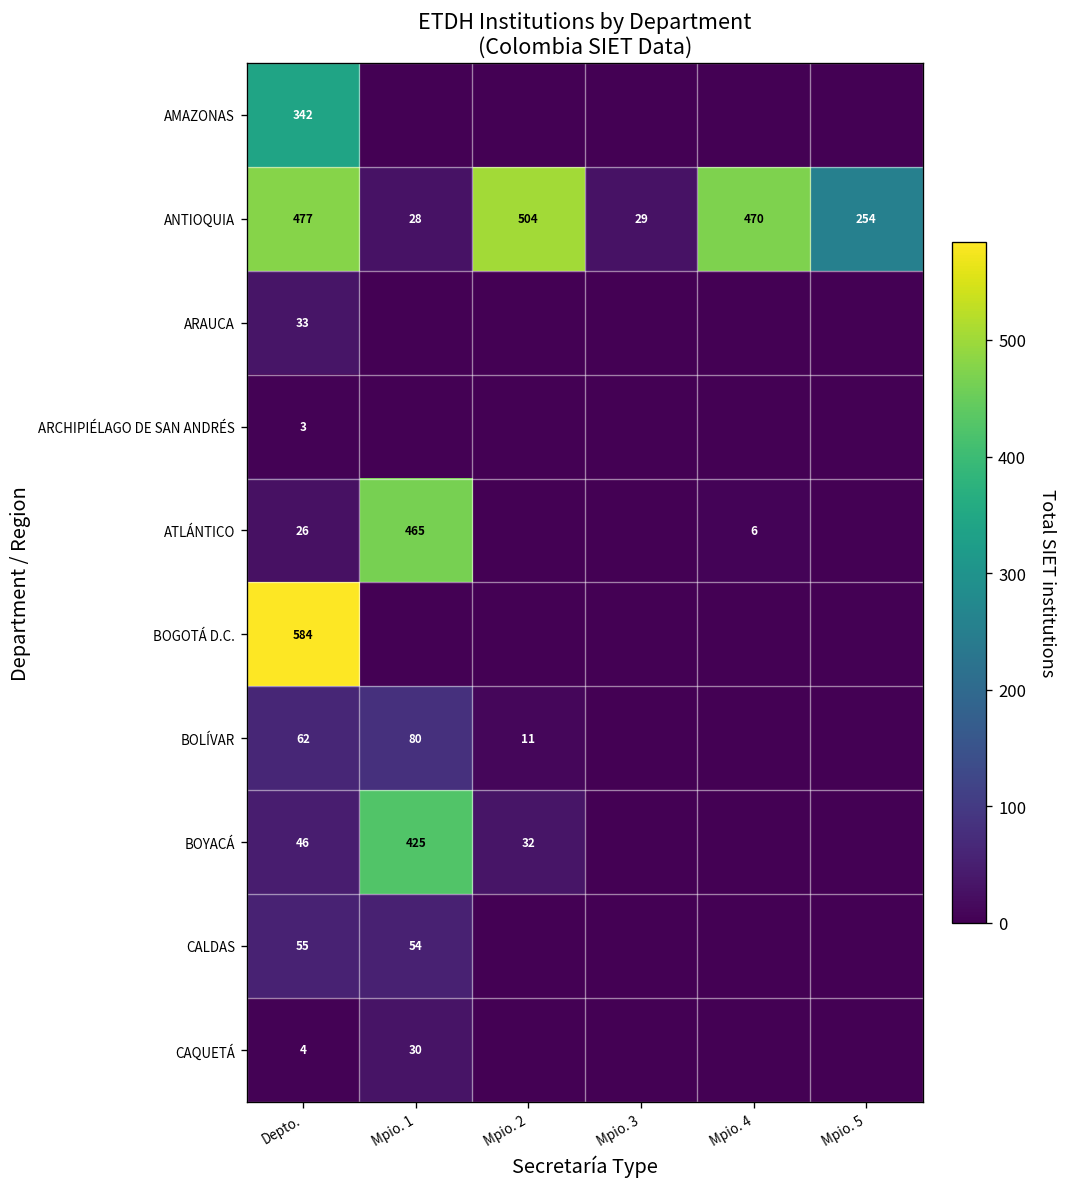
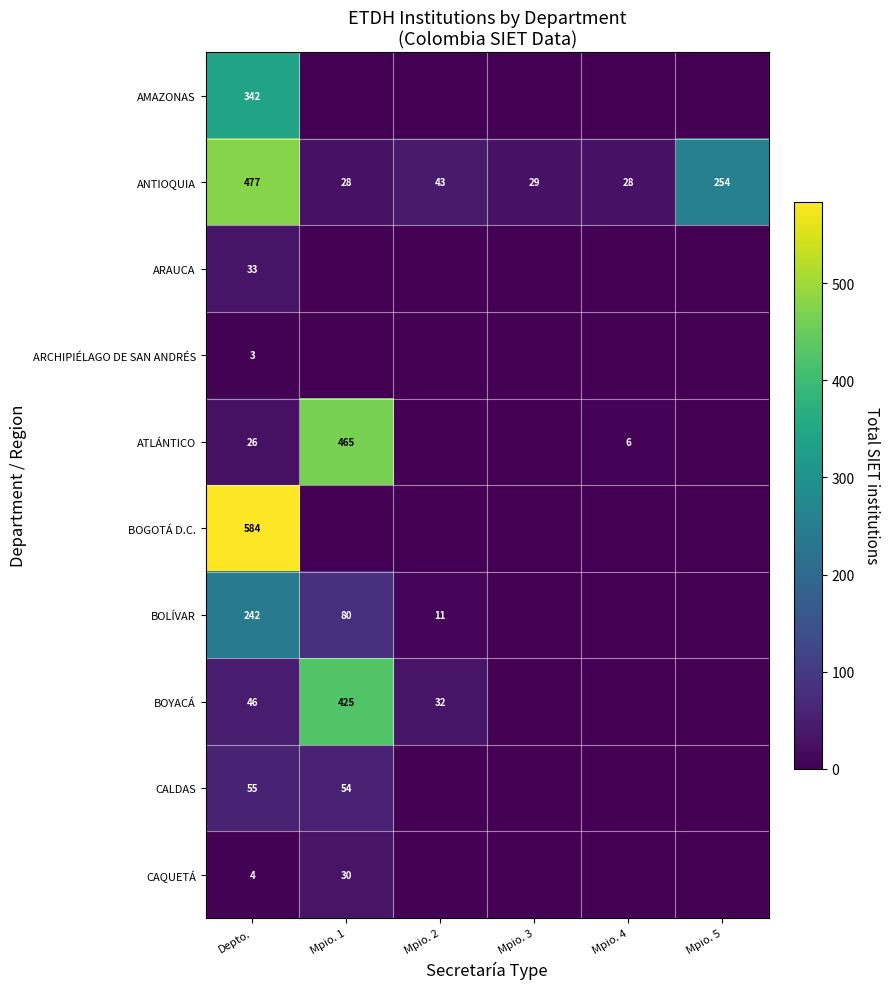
  {
    "AMAZONAS": {
      "Depto.": 342
    },
    "ANTIOQUIA": {
      "Depto.": 477,
      "Mpio. 1": 28,
-     "Mpio. 2": 504,
+     "Mpio. 2": 43,
      "Mpio. 3": 29,
-     "Mpio. 4": 470,
+     "Mpio. 4": 28,
      "Mpio. 5": 254
    },
    "ARAUCA": {
      "Depto.": 33
    },
    "ARCHIPIÉLAGO DE SAN ANDRÉS": {
      "Depto.": 3
    },
    "ATLÁNTICO": {
      "Depto.": 26,
      "Mpio. 1": 465,
      "Mpio. 4": 6
    },
    "BOGOTÁ D.C.": {
      "Depto.": 584
    },
    "BOLÍVAR": {
-     "Depto.": 62,
+     "Depto.": 242,
      "Mpio. 1": 80,
      "Mpio. 2": 11
    },
    "BOYACÁ": {
      "Depto.": 46,
      "Mpio. 1": 425,
      "Mpio. 2": 32
    },
    "CALDAS": {
      "Depto.": 55,
      "Mpio. 1": 54
    },
    "CAQUETÁ": {
      "Depto.": 4,
      "Mpio. 1": 30
    }
  }
